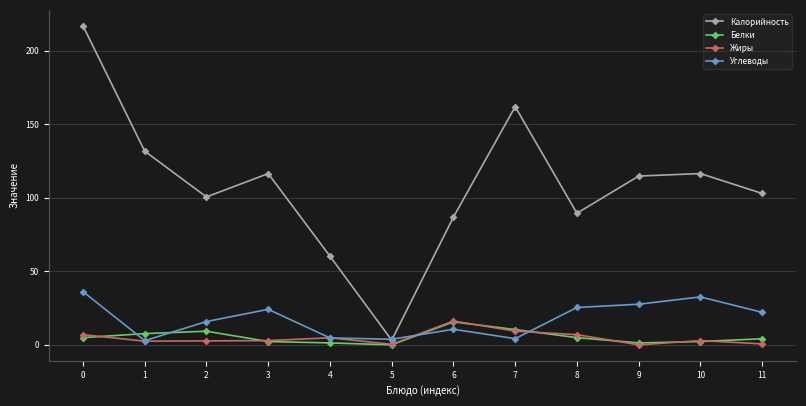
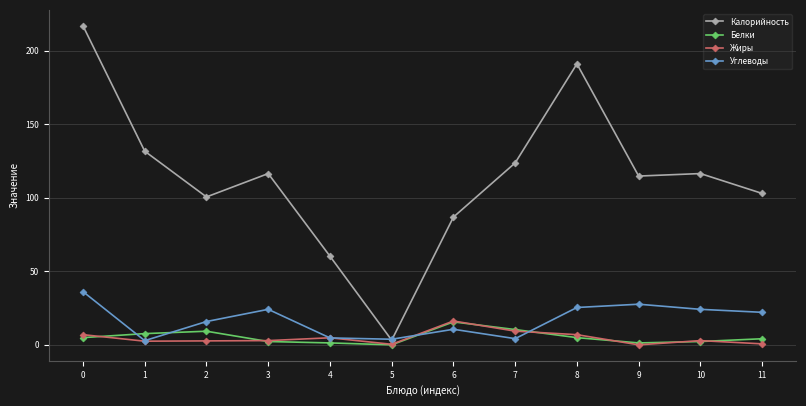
  {
    "Калорийность": {
      "0": 217,
      "1": 132,
      "2": 101,
      "3": 117,
      "4": 60,
      "6": 87,
-     "7": 162,
-     "8": 90,
+     "7": 124,
+     "8": 191,
      "9": 115,
      "10": 117,
      "11": 103
    },
    "Белки": {
      "0": 5,
      "1": 8,
      "2": 9,
      "4": 1,
      "8": 5,
      "11": 4
    },
    "Жиры": {
      "0": 7,
      "2": 3,
      "8": 7,
      "11": 1
    },
    "Углеводы": {
      "0": 36,
      "2": 16,
      "3": 24,
      "6": 11,
      "7": 4,
      "8": 25,
      "9": 28,
-     "10": 33,
+     "10": 24,
      "11": 22
    }
  }
